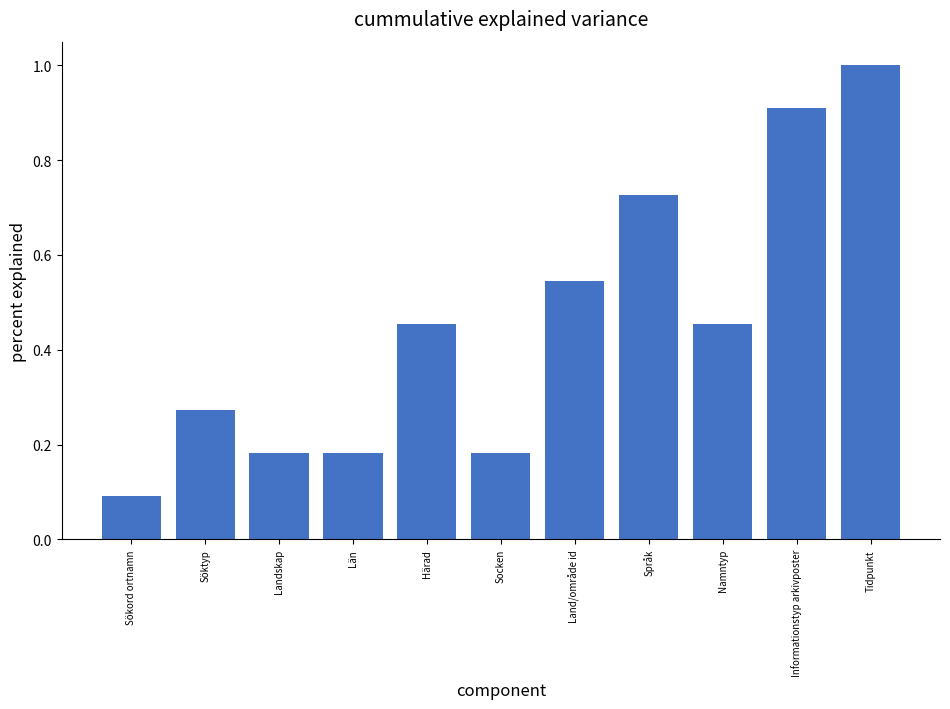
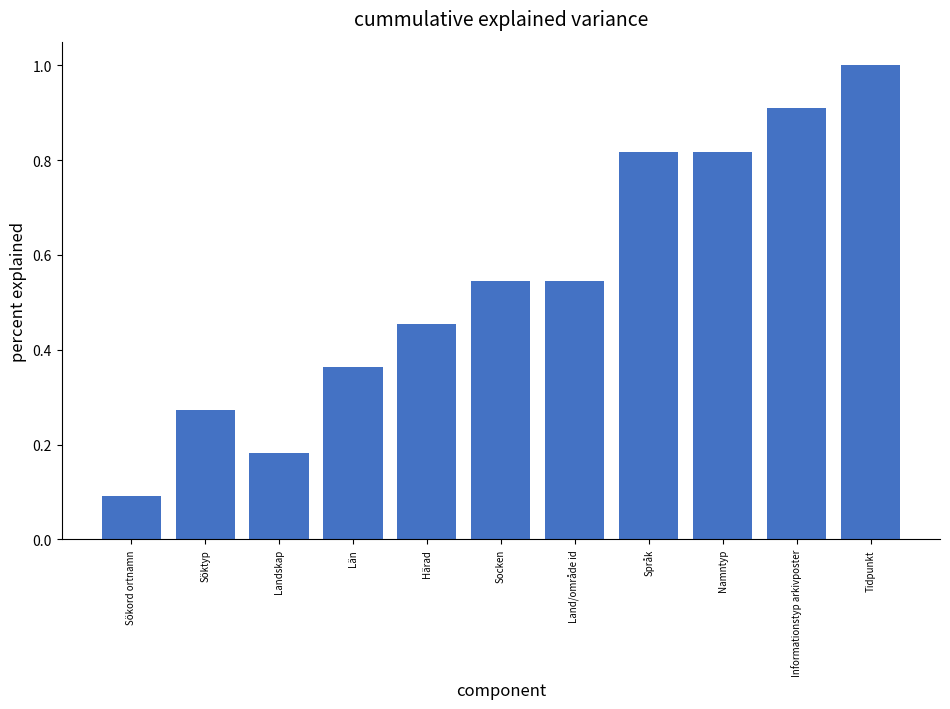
  {
    "Sökord ortnamn": 0.09,
    "Söktyp": 0.27,
    "Landskap": 0.18,
-   "Län": 0.18,
+   "Län": 0.36,
    "Härad": 0.45,
-   "Socken": 0.18,
+   "Socken": 0.55,
    "Land/område id": 0.55,
-   "Språk": 0.73,
-   "Namntyp": 0.45,
+   "Språk": 0.82,
+   "Namntyp": 0.82,
    "Informationstyp arkivposter": 0.91,
    "Tidpunkt": 1.00
  }
